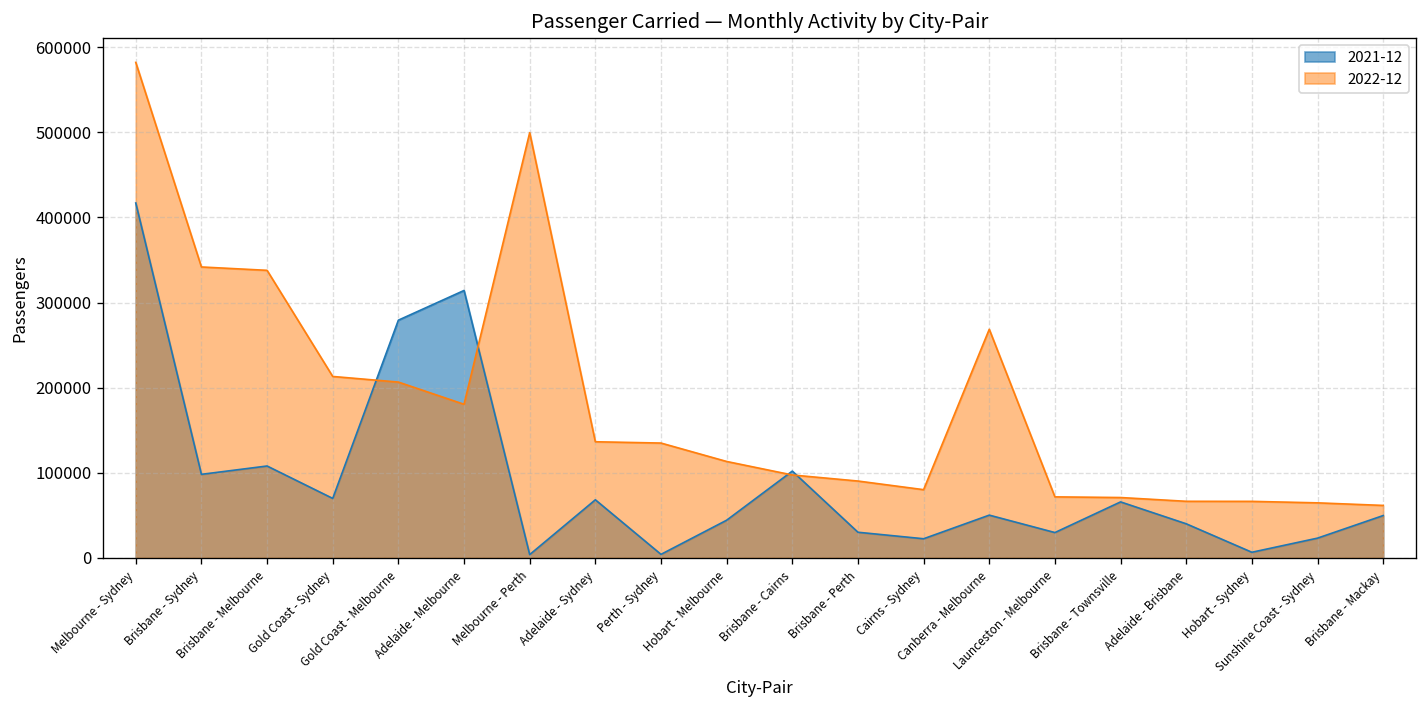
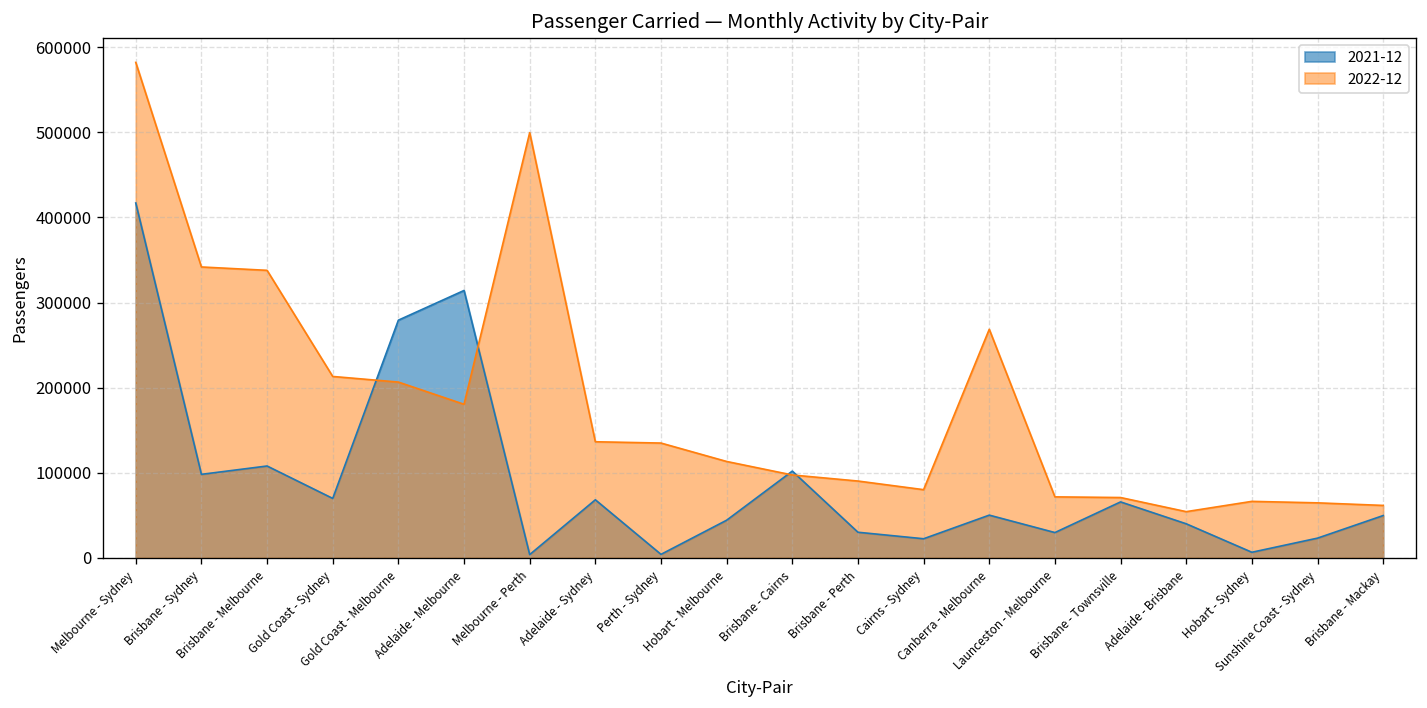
  {
    "2021-12": {
      "Melbourne - Sydney": 420000,
      "Brisbane - Sydney": 100000,
      "Brisbane - Melbourne": 110000,
      "Gold Coast - Sydney": 70000,
      "Gold Coast - Melbourne": 280000,
      "Adelaide - Melbourne": 310000,
      "Melbourne - Perth": 0,
      "Adelaide - Sydney": 70000,
      "Perth - Sydney": 0,
      "Hobart - Melbourne": 40000,
      "Brisbane - Cairns": 100000,
      "Brisbane - Perth": 30000,
      "Cairns - Sydney": 20000,
      "Canberra - Melbourne": 50000,
      "Launceston - Melbourne": 30000,
      "Brisbane - Townsville": 70000,
      "Adelaide - Brisbane": 40000,
      "Hobart - Sydney": 10000,
      "Sunshine Coast - Sydney": 20000,
      "Brisbane - Mackay": 50000
    },
    "2022-12": {
      "Melbourne - Sydney": 580000,
      "Brisbane - Sydney": 340000,
      "Brisbane - Melbourne": 340000,
      "Gold Coast - Sydney": 210000,
      "Gold Coast - Melbourne": 210000,
      "Adelaide - Melbourne": 180000,
      "Melbourne - Perth": 500000,
      "Adelaide - Sydney": 140000,
      "Perth - Sydney": 130000,
      "Hobart - Melbourne": 110000,
      "Brisbane - Cairns": 100000,
      "Brisbane - Perth": 90000,
      "Cairns - Sydney": 80000,
      "Canberra - Melbourne": 270000,
      "Launceston - Melbourne": 70000,
      "Brisbane - Townsville": 70000,
-     "Adelaide - Brisbane": 70000,
+     "Adelaide - Brisbane": 50000,
      "Hobart - Sydney": 70000,
      "Sunshine Coast - Sydney": 60000,
      "Brisbane - Mackay": 60000
    }
  }
